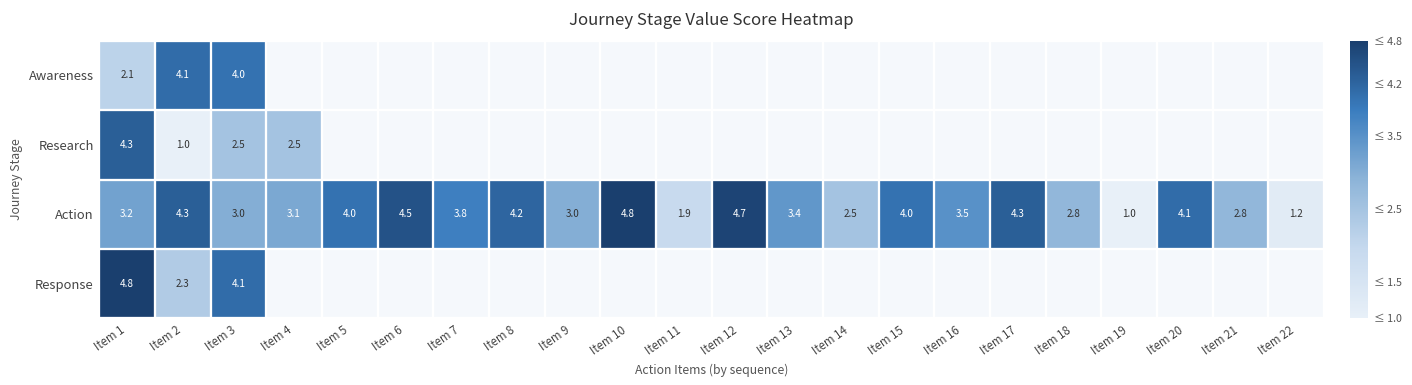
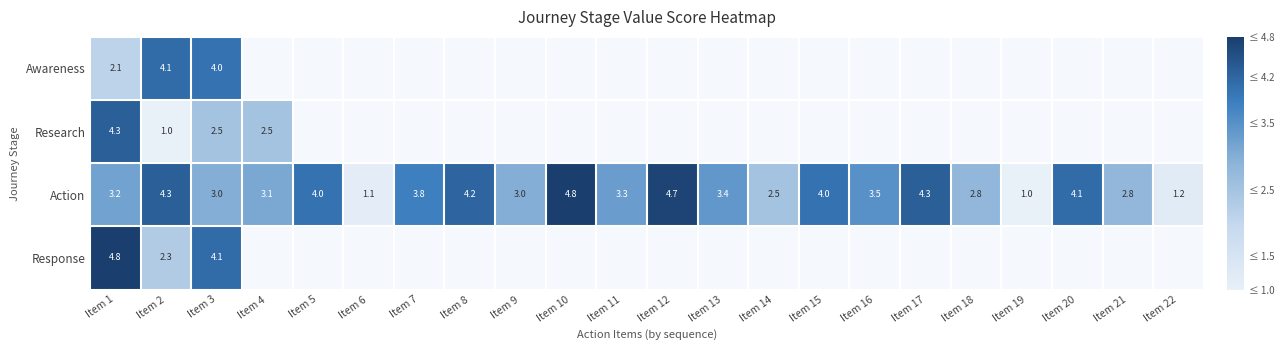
  {
    "Awareness": {
      "Item 1": 2.1,
      "Item 2": 4.1,
      "Item 3": 4.0
    },
    "Research": {
      "Item 1": 4.3,
      "Item 2": 1.0,
      "Item 3": 2.5,
      "Item 4": 2.5
    },
    "Action": {
      "Item 1": 3.2,
      "Item 2": 4.3,
      "Item 3": 3.0,
      "Item 4": 3.1,
      "Item 5": 4.0,
-     "Item 6": 4.5,
+     "Item 6": 1.1,
      "Item 7": 3.8,
      "Item 8": 4.2,
      "Item 9": 3.0,
      "Item 10": 4.8,
-     "Item 11": 1.9,
+     "Item 11": 3.3,
      "Item 12": 4.7,
      "Item 13": 3.4,
      "Item 14": 2.5,
      "Item 15": 4.0,
      "Item 16": 3.5,
      "Item 17": 4.3,
      "Item 18": 2.8,
      "Item 19": 1.0,
      "Item 20": 4.1,
      "Item 21": 2.8,
      "Item 22": 1.2
    },
    "Response": {
      "Item 1": 4.8,
      "Item 2": 2.3,
      "Item 3": 4.1
    }
  }
